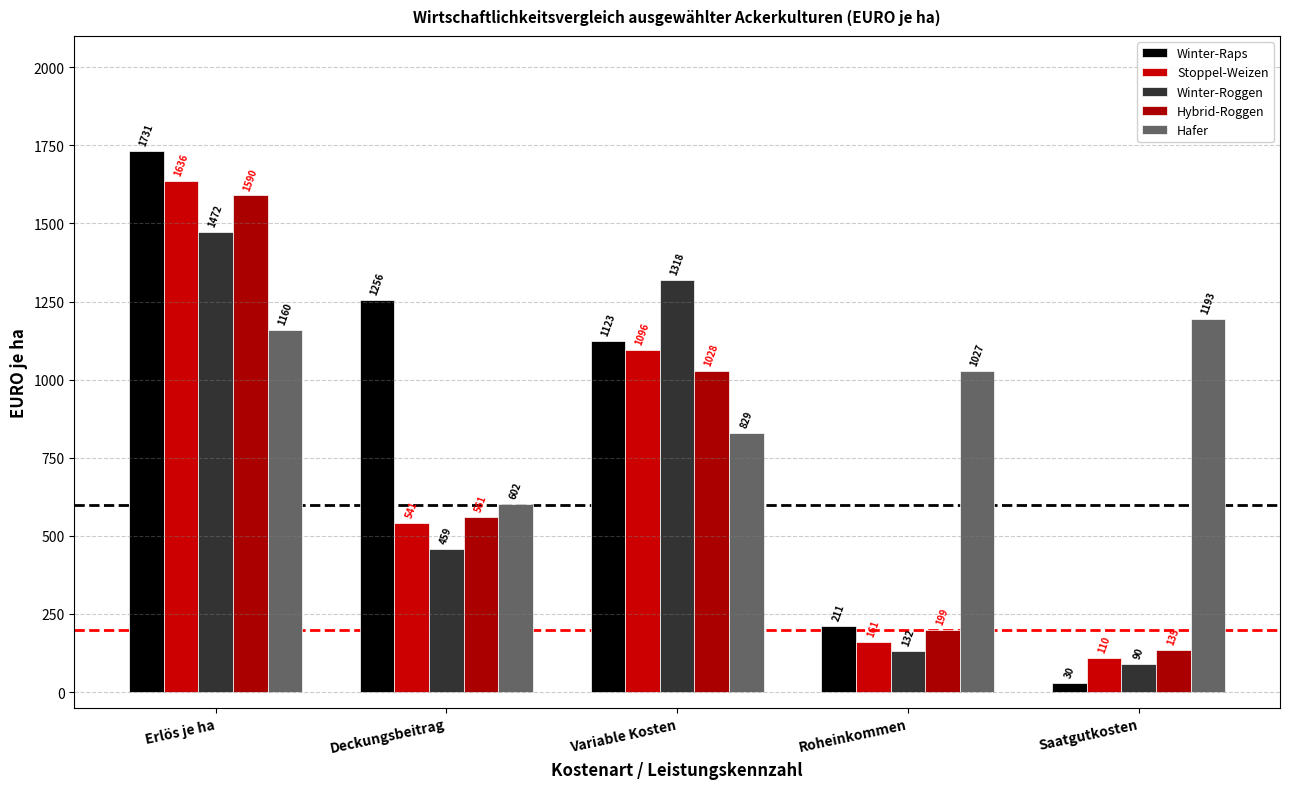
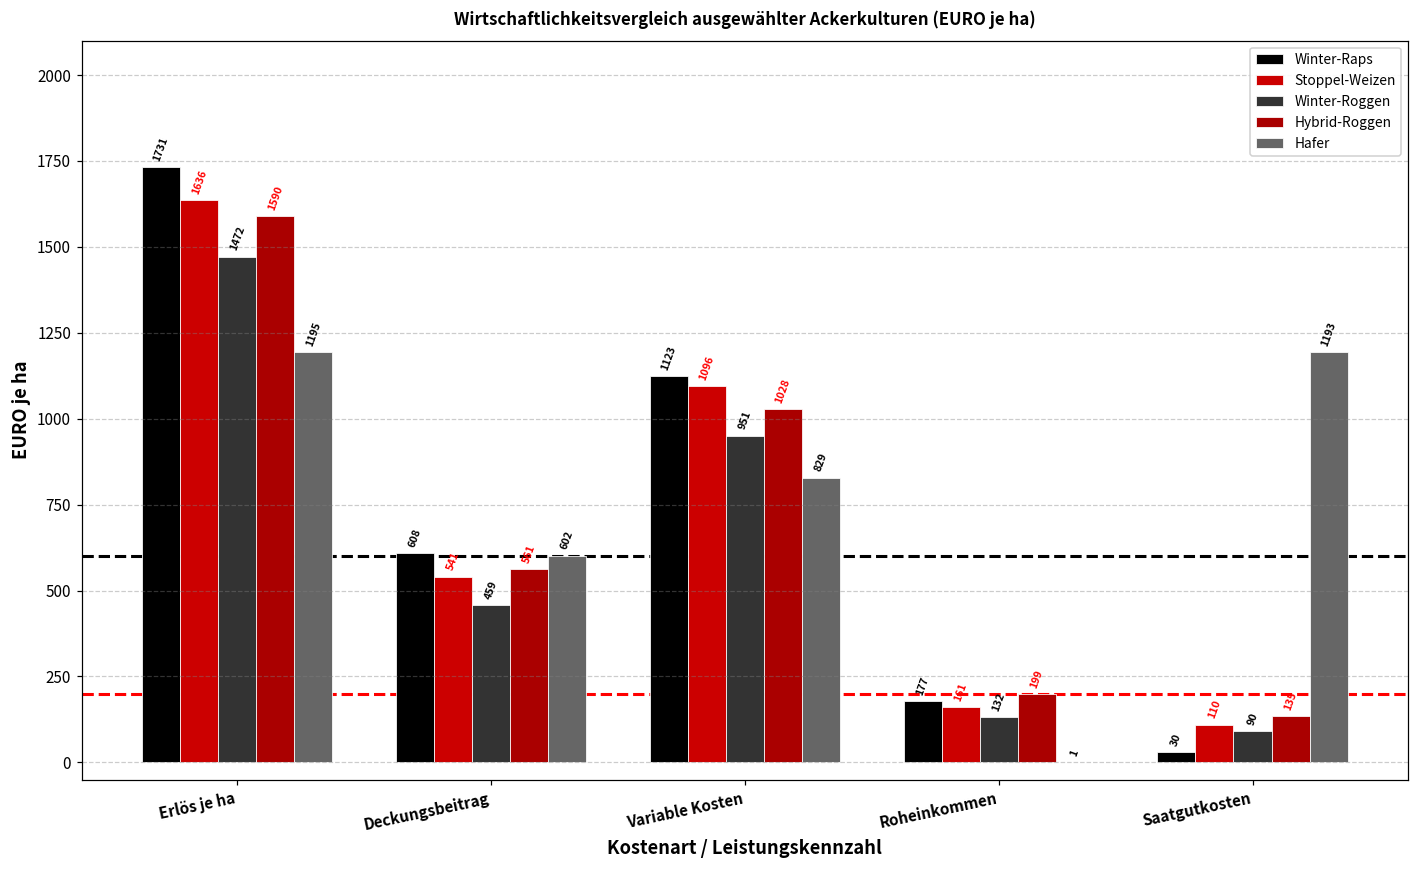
  {
    "Winter-Raps": {
      "Erlös je ha": 1731,
-     "Deckungsbeitrag": 1256,
+     "Deckungsbeitrag": 608,
      "Variable Kosten": 1123,
-     "Roheinkommen": 211,
+     "Roheinkommen": 177,
      "Saatgutkosten": 30
    },
    "Winter-Roggen": {
      "Erlös je ha": 1472,
      "Deckungsbeitrag": 459,
-     "Variable Kosten": 1318,
+     "Variable Kosten": 951,
      "Roheinkommen": 132,
      "Saatgutkosten": 90
    },
    "Hafer": {
-     "Erlös je ha": 1160,
+     "Erlös je ha": 1195,
      "Deckungsbeitrag": 602,
      "Variable Kosten": 829,
-     "Roheinkommen": 1027,
+     "Roheinkommen": 1,
      "Saatgutkosten": 1193
    }
  }
